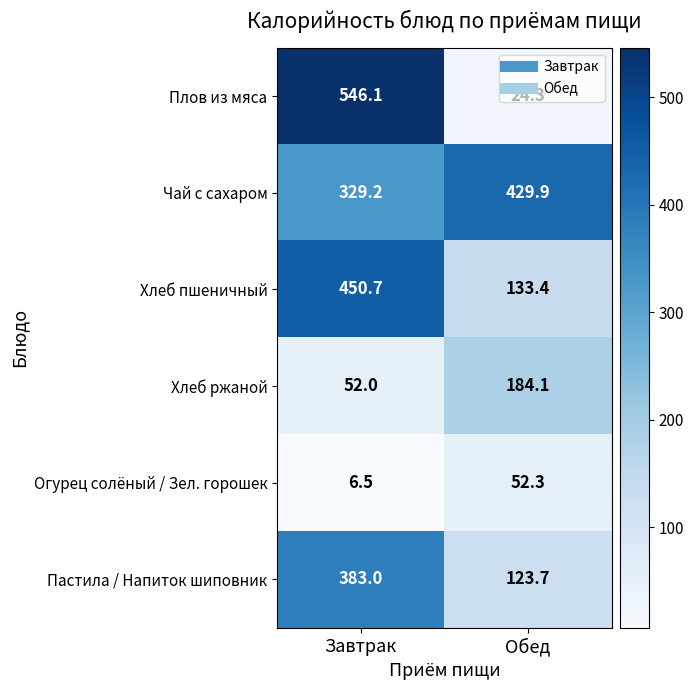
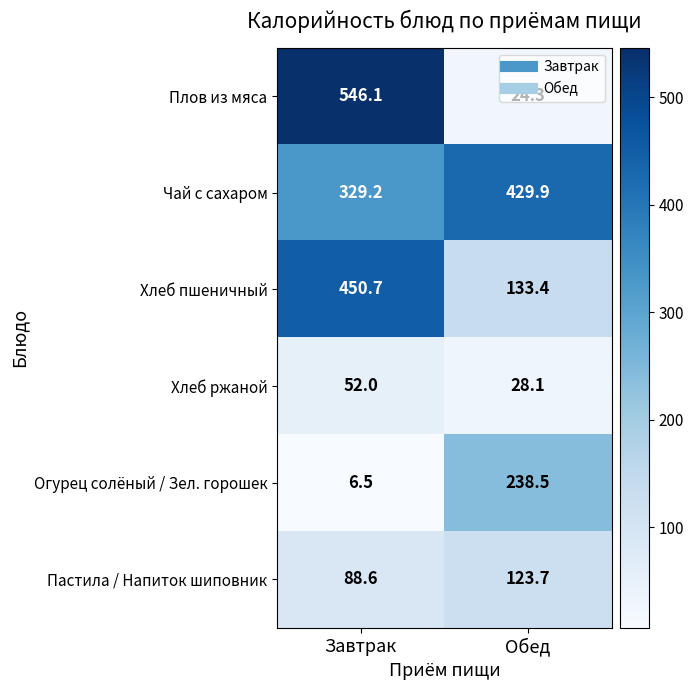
  {
    "Плов из мяса": {
      "Завтрак": 546.1
    },
    "Чай с сахаром": {
      "Завтрак": 329.2,
      "Обед": 429.9
    },
    "Хлеб пшеничный": {
      "Завтрак": 450.7,
      "Обед": 133.4
    },
    "Хлеб ржаной": {
      "Завтрак": 52.0,
-     "Обед": 184.1
+     "Обед": 28.1
    },
    "Огурец солёный / Зел. горошек": {
      "Завтрак": 6.5,
-     "Обед": 52.3
+     "Обед": 238.5
    },
    "Пастила / Напиток шиповник": {
-     "Завтрак": 383.0,
+     "Завтрак": 88.6,
      "Обед": 123.7
    }
  }
